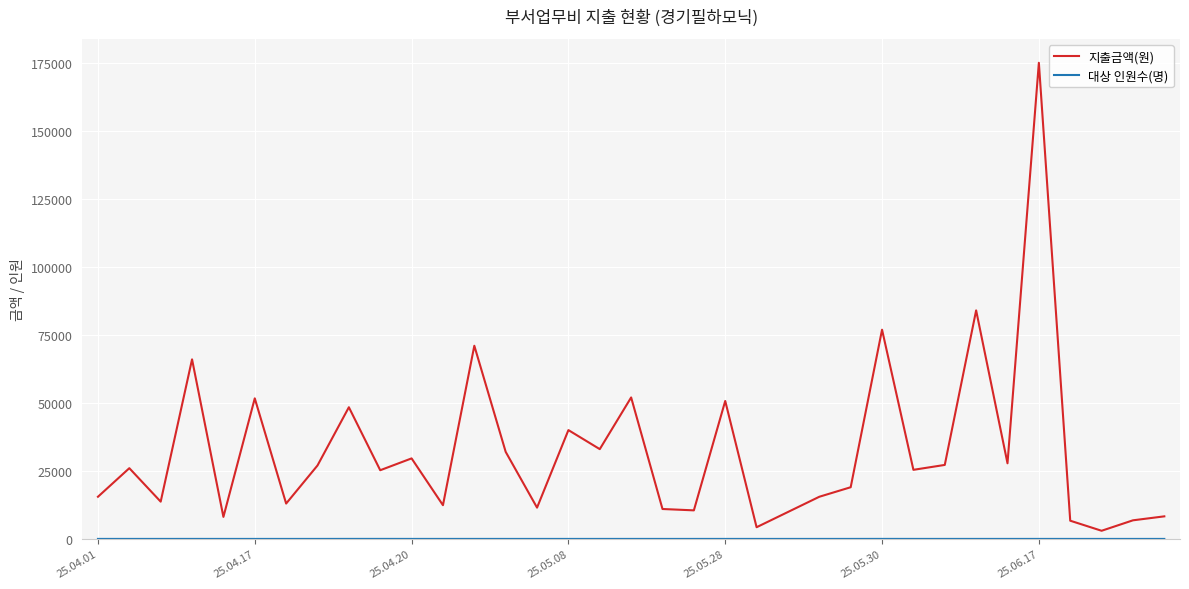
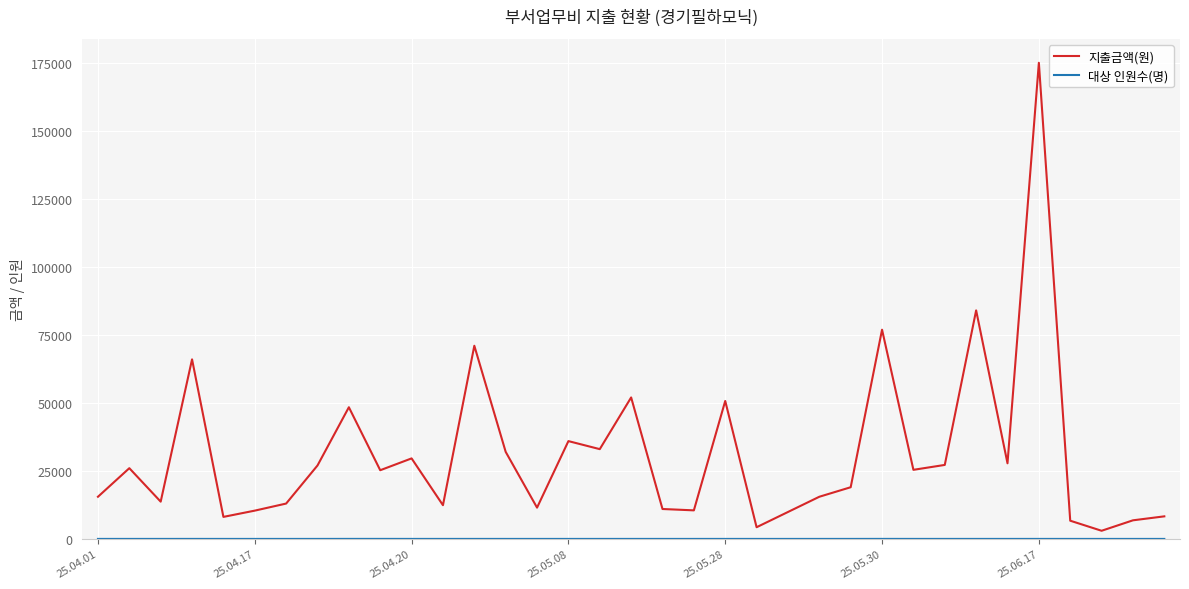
  {
    "지출금액(원)": {
-     "25.04.17": 52000,
-     "25.05.08": 40000,
+     "25.04.17": 10000,
+     "25.05.08": 36000,
      "25.06.17": 175000
    },
    "대상 인원수(명)": {
      "25.04.17": 0,
      "25.05.08": 0,
      "25.06.17": 0
    }
  }
